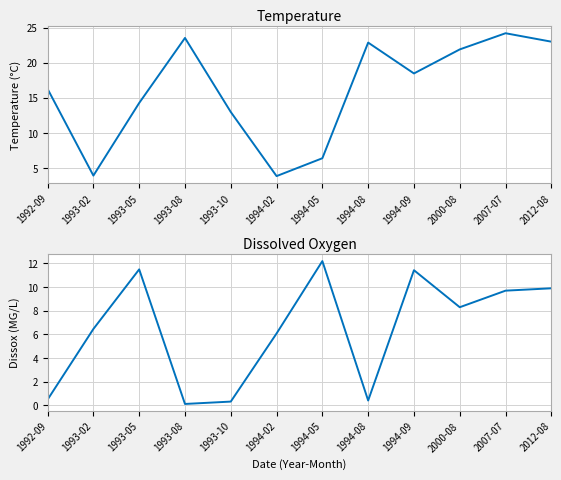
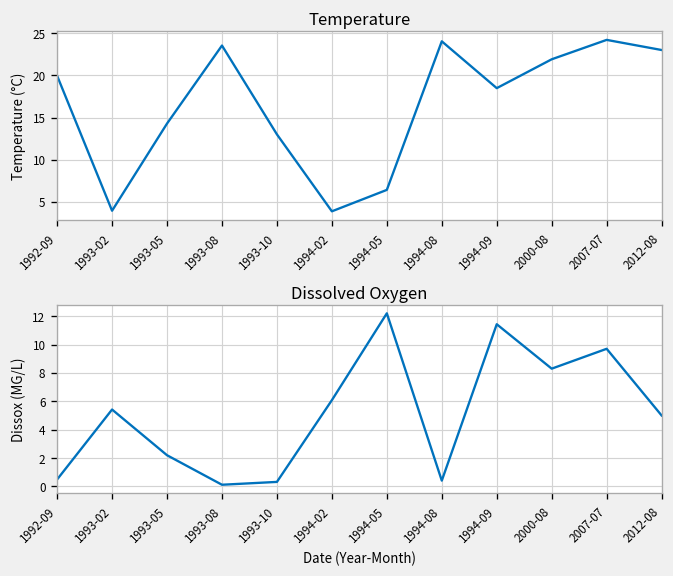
  {
    "Temperature": {
-     "1992-09": 16,
+     "1992-09": 20,
      "1993-02": 4,
      "1993-05": 14,
      "1993-08": 24,
      "1993-10": 13,
      "1994-02": 4,
      "1994-05": 6,
-     "1994-08": 23,
+     "1994-08": 24,
      "1994-09": 18,
      "2000-08": 22,
      "2007-07": 24,
      "2012-08": 23
    },
    "Dissolved Oxygen": {
      "1992-09": 0.5,
-     "1993-02": 6.5,
-     "1993-05": 11.5,
+     "1993-02": 5.4,
+     "1993-05": 2.2,
      "1993-08": 0.1,
      "1993-10": 0.3,
      "1994-02": 6.1,
      "1994-05": 12.2,
      "1994-08": 0.4,
      "1994-09": 11.4,
      "2000-08": 8.3,
      "2007-07": 9.7,
-     "2012-08": 9.9
+     "2012-08": 5.0
    }
  }
